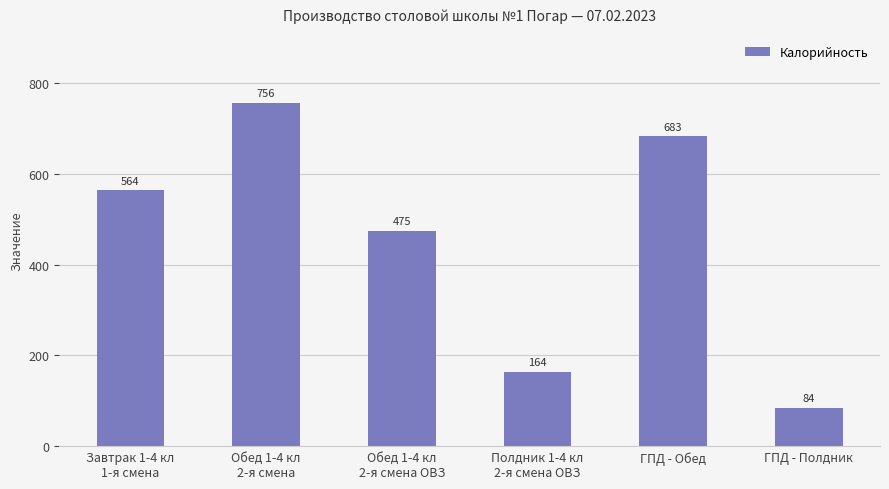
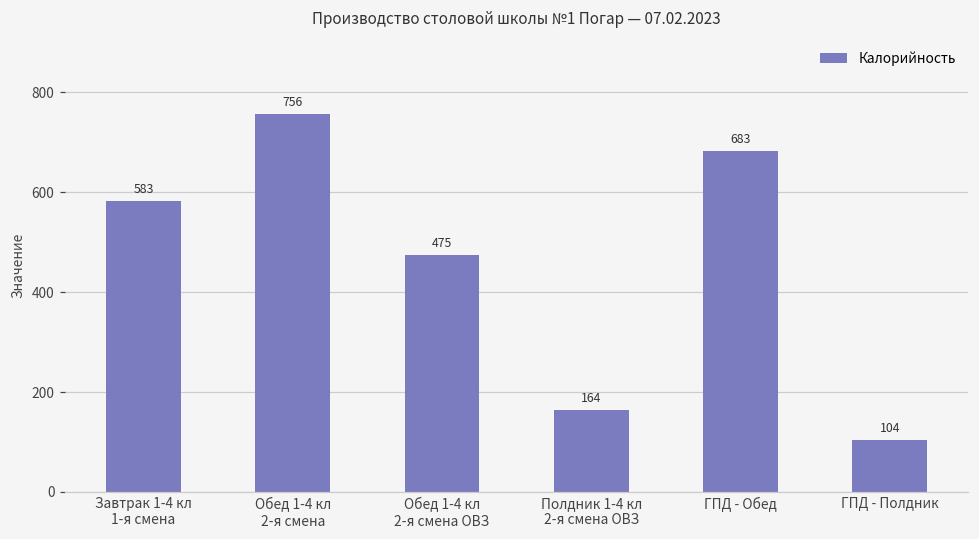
  {
-   "Завтрак 1-4 кл 1-я смена": 564,
+   "Завтрак 1-4 кл 1-я смена": 583,
    "Обед 1-4 кл 2-я смена": 756,
    "Обед 1-4 кл 2-я смена ОВЗ": 475,
    "Полдник 1-4 кл 2-я смена ОВЗ": 164,
    "ГПД - Обед": 683,
-   "ГПД - Полдник": 84
+   "ГПД - Полдник": 104
  }
